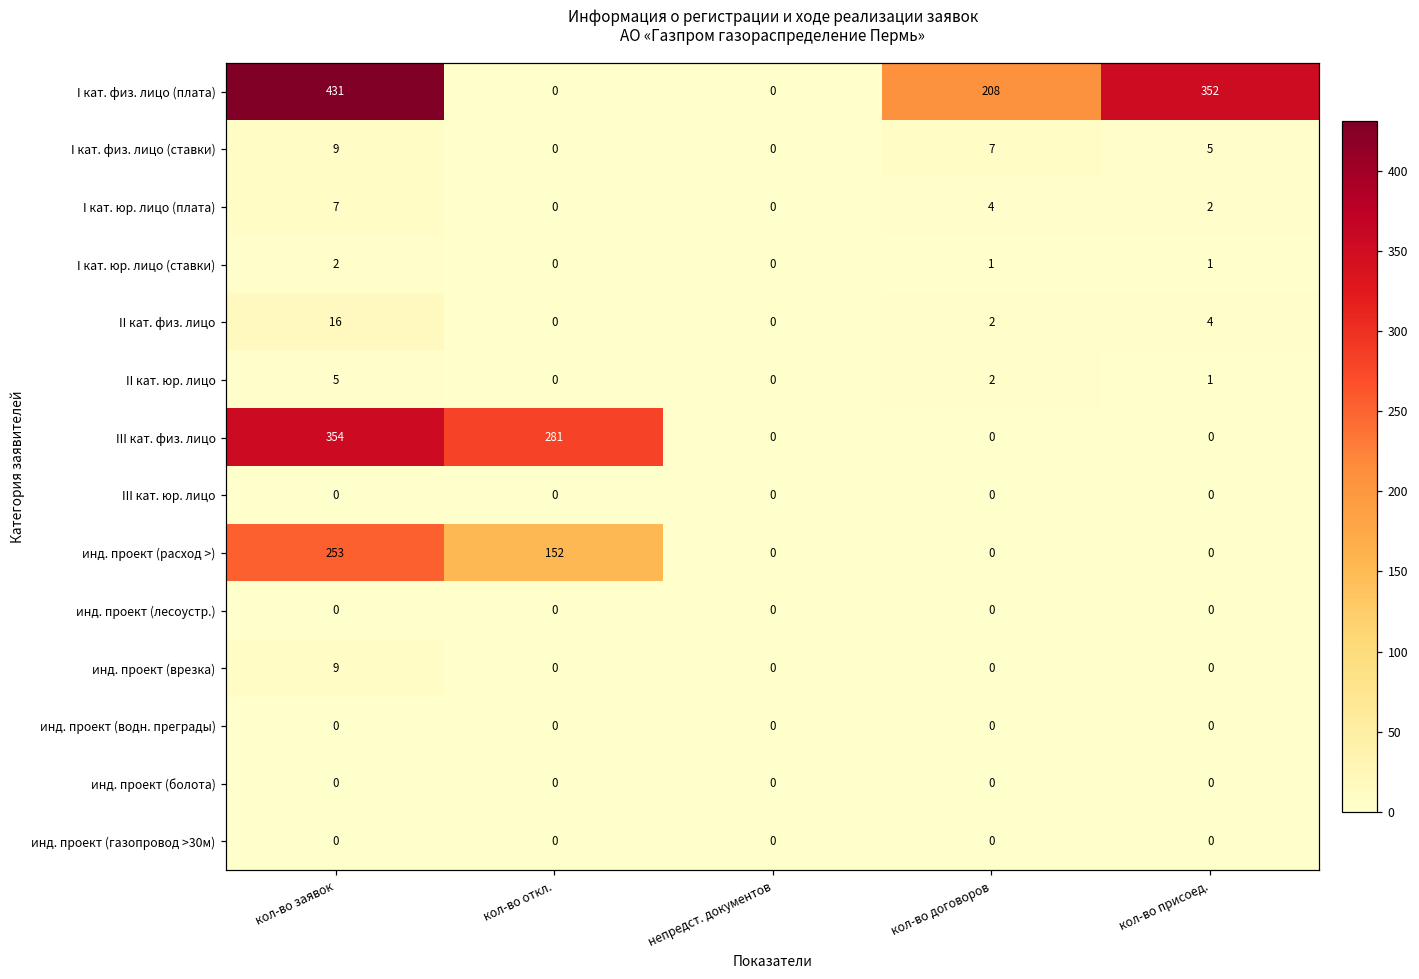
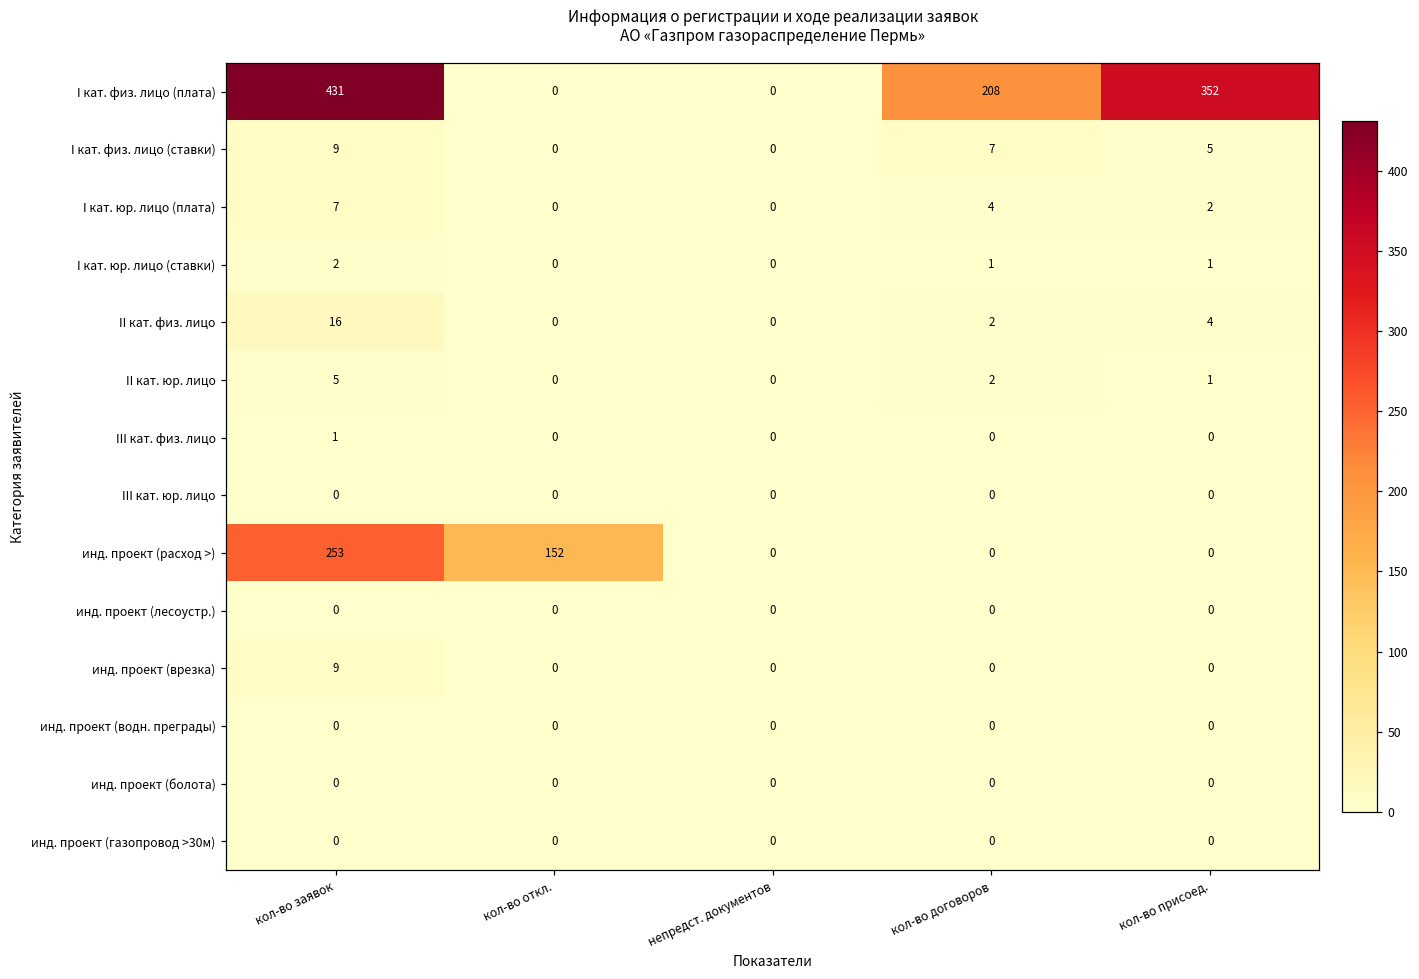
  {
    "I кат. физ. лицо (плата)": {
      "кол-во заявок": 431,
      "кол-во откл.": 0,
      "непредст. документов": 0,
      "кол-во договоров": 208,
      "кол-во присоед.": 352
    },
    "I кат. физ. лицо (ставки)": {
      "кол-во заявок": 9,
      "кол-во откл.": 0,
      "непредст. документов": 0,
      "кол-во договоров": 7,
      "кол-во присоед.": 5
    },
    "I кат. юр. лицо (плата)": {
      "кол-во заявок": 7,
      "кол-во откл.": 0,
      "непредст. документов": 0,
      "кол-во договоров": 4,
      "кол-во присоед.": 2
    },
    "I кат. юр. лицо (ставки)": {
      "кол-во заявок": 2,
      "кол-во откл.": 0,
      "непредст. документов": 0,
      "кол-во договоров": 1,
      "кол-во присоед.": 1
    },
    "II кат. физ. лицо": {
      "кол-во заявок": 16,
      "кол-во откл.": 0,
      "непредст. документов": 0,
      "кол-во договоров": 2,
      "кол-во присоед.": 4
    },
    "II кат. юр. лицо": {
      "кол-во заявок": 5,
      "кол-во откл.": 0,
      "непредст. документов": 0,
      "кол-во договоров": 2,
      "кол-во присоед.": 1
    },
    "III кат. физ. лицо": {
-     "кол-во заявок": 354,
-     "кол-во откл.": 281,
+     "кол-во заявок": 1,
+     "кол-во откл.": 0,
      "непредст. документов": 0,
      "кол-во договоров": 0,
      "кол-во присоед.": 0
    },
    "III кат. юр. лицо": {
      "кол-во заявок": 0,
      "кол-во откл.": 0,
      "непредст. документов": 0,
      "кол-во договоров": 0,
      "кол-во присоед.": 0
    },
    "инд. проект (расход >)": {
      "кол-во заявок": 253,
      "кол-во откл.": 152,
      "непредст. документов": 0,
      "кол-во договоров": 0,
      "кол-во присоед.": 0
    },
    "инд. проект (лесоустр.)": {
      "кол-во заявок": 0,
      "кол-во откл.": 0,
      "непредст. документов": 0,
      "кол-во договоров": 0,
      "кол-во присоед.": 0
    },
    "инд. проект (врезка)": {
      "кол-во заявок": 9,
      "кол-во откл.": 0,
      "непредст. документов": 0,
      "кол-во договоров": 0,
      "кол-во присоед.": 0
    },
    "инд. проект (водн. преграды)": {
      "кол-во заявок": 0,
      "кол-во откл.": 0,
      "непредст. документов": 0,
      "кол-во договоров": 0,
      "кол-во присоед.": 0
    },
    "инд. проект (болота)": {
      "кол-во заявок": 0,
      "кол-во откл.": 0,
      "непредст. документов": 0,
      "кол-во договоров": 0,
      "кол-во присоед.": 0
    },
    "инд. проект (газопровод >30м)": {
      "кол-во заявок": 0,
      "кол-во откл.": 0,
      "непредст. документов": 0,
      "кол-во договоров": 0,
      "кол-во присоед.": 0
    }
  }
